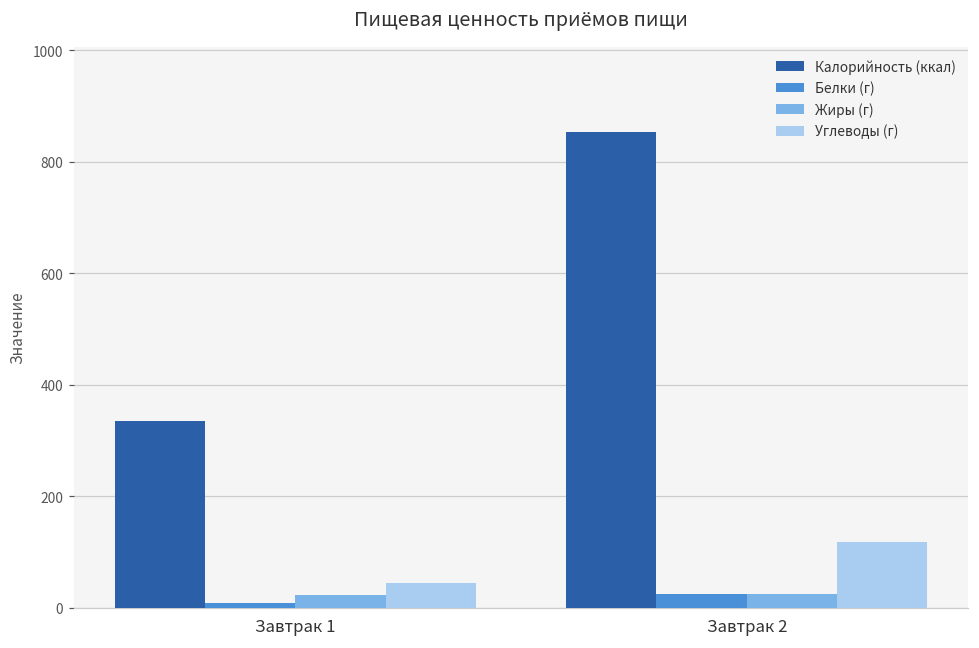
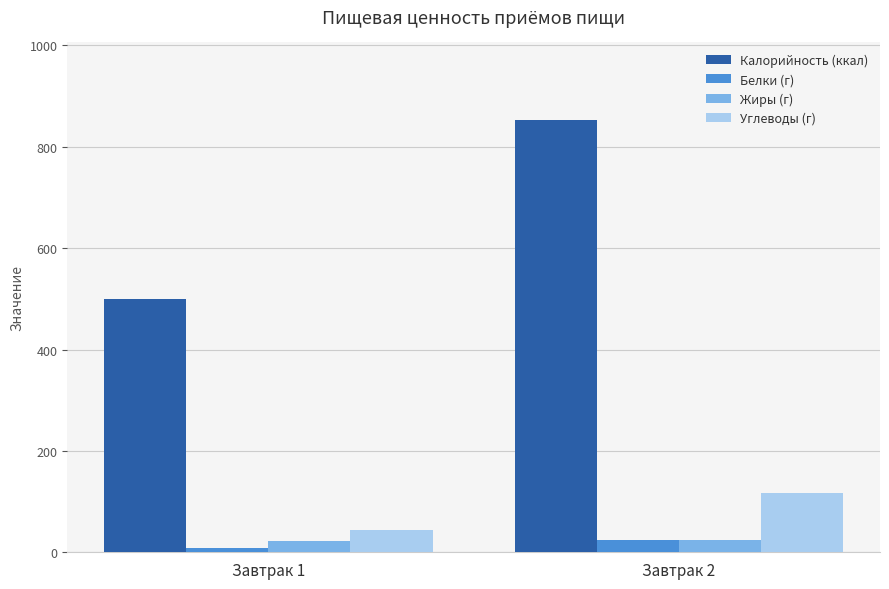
  {
    "Калорийность (ккал)": {
-     "Завтрак 1": 330,
+     "Завтрак 1": 500,
      "Завтрак 2": 850
    },
    "Белки (г)": {
      "Завтрак 1": 10,
      "Завтрак 2": 20
    }
  }
